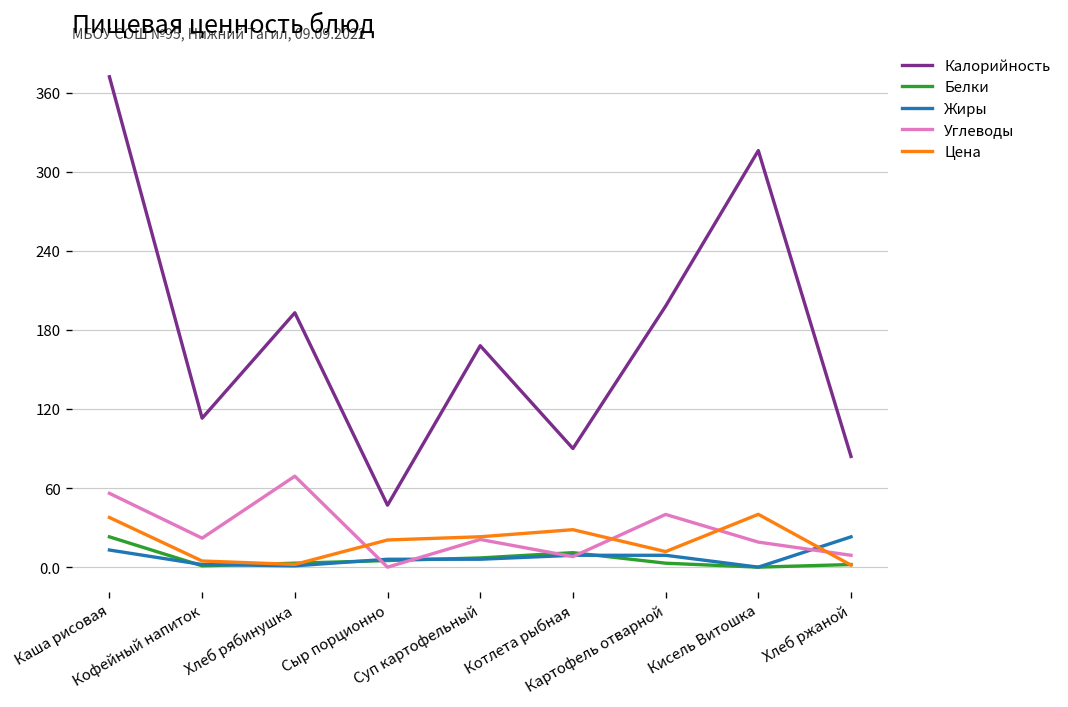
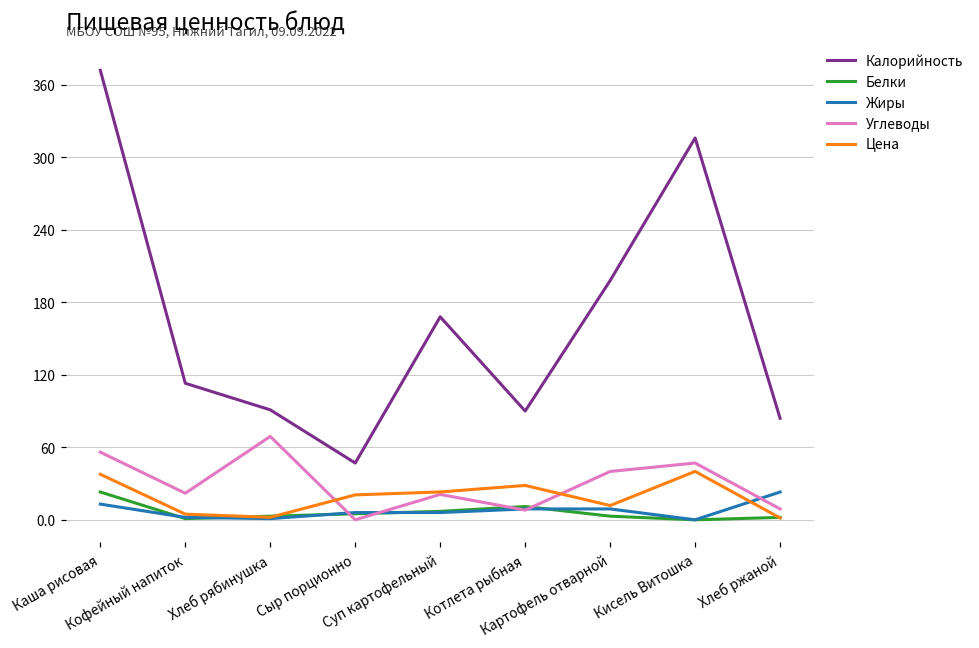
  {
    "Калорийность": {
      "Каша рисовая": 372,
      "Кофейный напиток": 113,
-     "Хлеб рябинушка": 193,
+     "Хлеб рябинушка": 91,
      "Сыр порционно": 47,
      "Суп картофельный": 168,
      "Котлета рыбная": 90,
      "Картофель отварной": 198,
      "Кисель Витошка": 316,
      "Хлеб ржаной": 84
    },
    "Белки": {
      "Каша рисовая": 23,
      "Картофель отварной": 3
    },
    "Жиры": {
      "Каша рисовая": 13,
      "Картофель отварной": 9,
      "Хлеб ржаной": 23
    },
    "Углеводы": {
      "Каша рисовая": 56,
      "Кофейный напиток": 22,
      "Хлеб рябинушка": 69,
      "Сыр порционно": 0,
      "Картофель отварной": 40,
-     "Кисель Витошка": 19,
+     "Кисель Витошка": 47,
      "Хлеб ржаной": 9
    },
    "Цена": {
      "Каша рисовая": 38,
      "Кофейный напиток": 5,
      "Сыр порционно": 21,
      "Котлета рыбная": 28,
      "Картофель отварной": 12,
      "Кисель Витошка": 40
    }
  }
